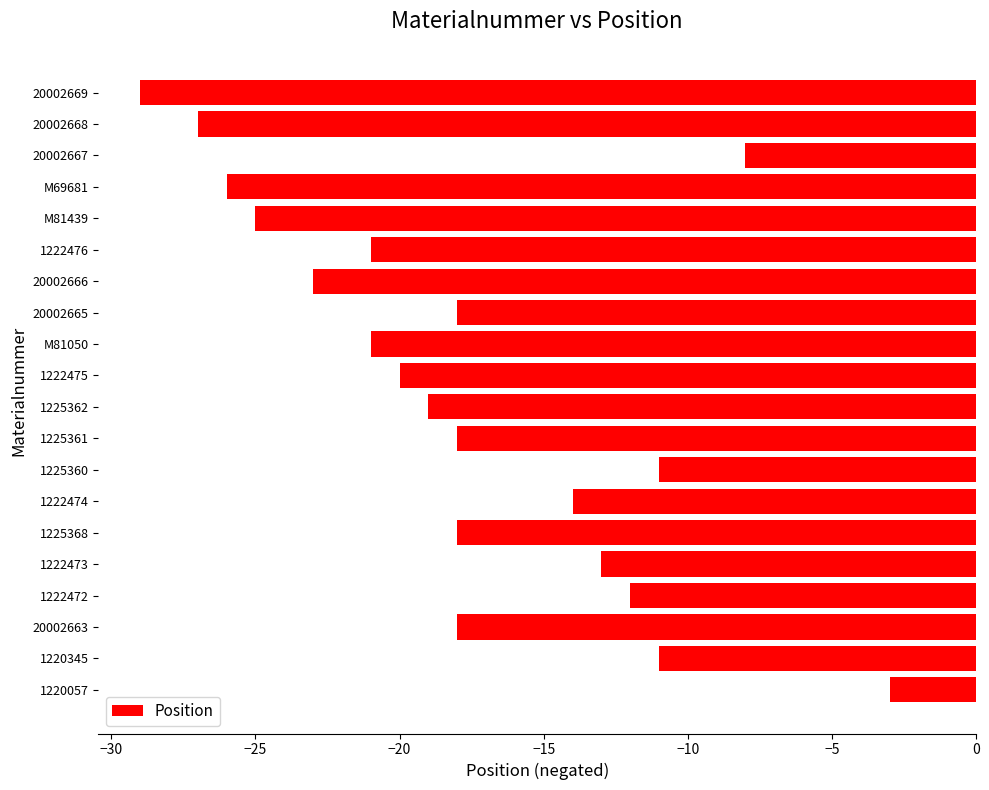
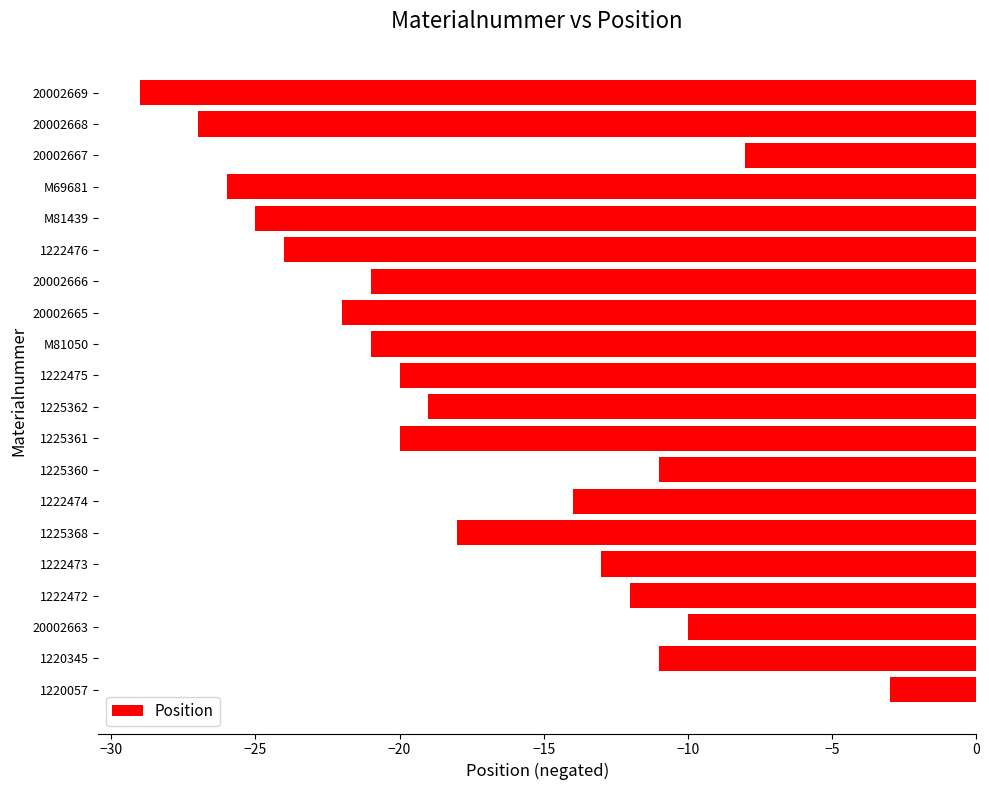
  {
    "20002669": -29.0,
    "20002668": -27.0,
    "20002667": -8.0,
    "M69681": -26.0,
    "M81439": -25.0,
-   "1222476": -21.0,
-   "20002666": -23.0,
-   "20002665": -18.0,
+   "1222476": -24.0,
+   "20002666": -21.0,
+   "20002665": -22.0,
    "M81050": -21.0,
    "1222475": -20.0,
    "1225362": -19.0,
-   "1225361": -18.0,
+   "1225361": -20.0,
    "1225360": -11.0,
    "1222474": -14.0,
    "1225368": -18.0,
    "1222473": -13.0,
    "1222472": -12.0,
-   "20002663": -18.0,
+   "20002663": -10.0,
    "1220345": -11.0,
    "1220057": -3.0
  }
